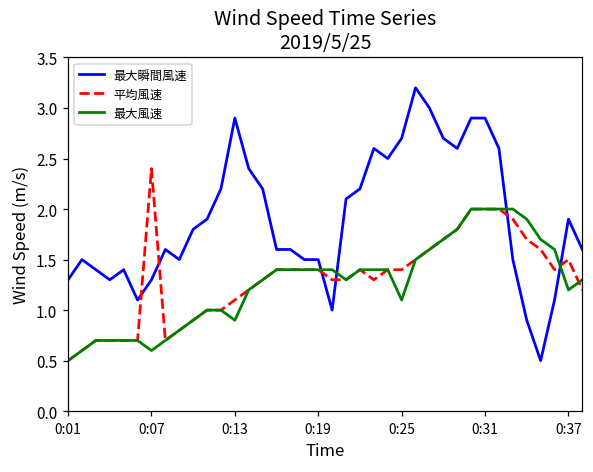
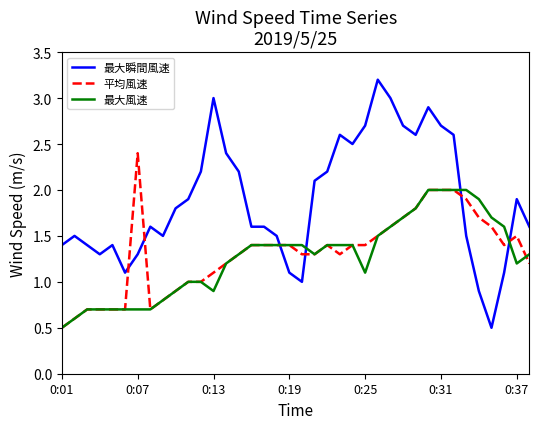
  {
    "最大瞬間風速": {
-     "0:01": 1.3,
+     "0:01": 1.4,
      "0:07": 1.3,
-     "0:13": 2.9,
-     "0:19": 1.5,
+     "0:13": 3.0,
+     "0:19": 1.1,
      "0:25": 2.7,
-     "0:31": 2.9,
+     "0:31": 2.7,
      "0:37": 1.9
    },
    "平均風速": {
      "0:07": 2.4,
      "0:13": 1.1,
      "0:25": 1.4,
      "0:37": 1.5
    },
    "最大風速": {
-     "0:07": 0.6,
+     "0:07": 0.7,
      "0:13": 0.9,
      "0:25": 1.1,
      "0:37": 1.2
    }
  }
